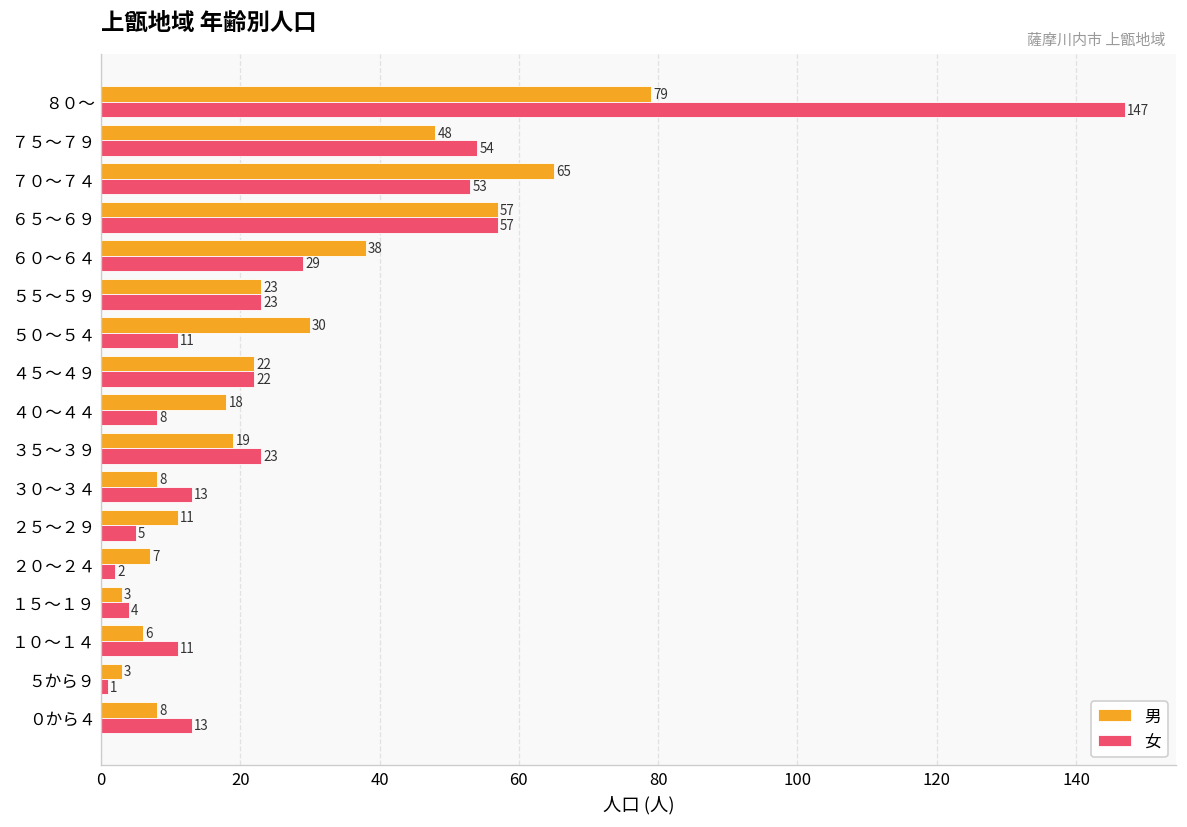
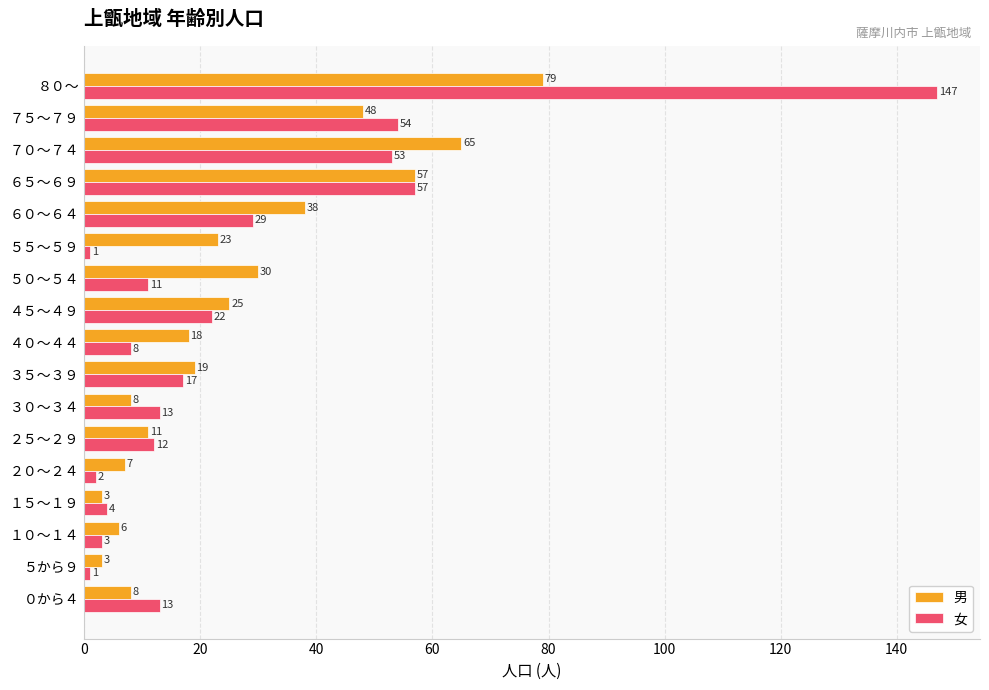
  {
    "男": {
      "８０～": 79,
      "７５～７９": 48,
      "７０～７４": 65,
      "６５～６９": 57,
      "６０～６４": 38,
      "５５～５９": 23,
      "５０～５４": 30,
-     "４５～４９": 22,
+     "４５～４９": 25,
      "４０～４４": 18,
      "３５～３９": 19,
      "３０～３４": 8,
      "２５～２９": 11,
      "２０～２４": 7,
      "１５～１９": 3,
      "１０～１４": 6,
      "５から９": 3,
      "０から４": 8
    },
    "女": {
      "８０～": 147,
      "７５～７９": 54,
      "７０～７４": 53,
      "６５～６９": 57,
      "６０～６４": 29,
-     "５５～５９": 23,
+     "５５～５９": 1,
      "５０～５４": 11,
      "４５～４９": 22,
      "４０～４４": 8,
-     "３５～３９": 23,
+     "３５～３９": 17,
      "３０～３４": 13,
-     "２５～２９": 5,
+     "２５～２９": 12,
      "２０～２４": 2,
      "１５～１９": 4,
-     "１０～１４": 11,
+     "１０～１４": 3,
      "５から９": 1,
      "０から４": 13
    }
  }
